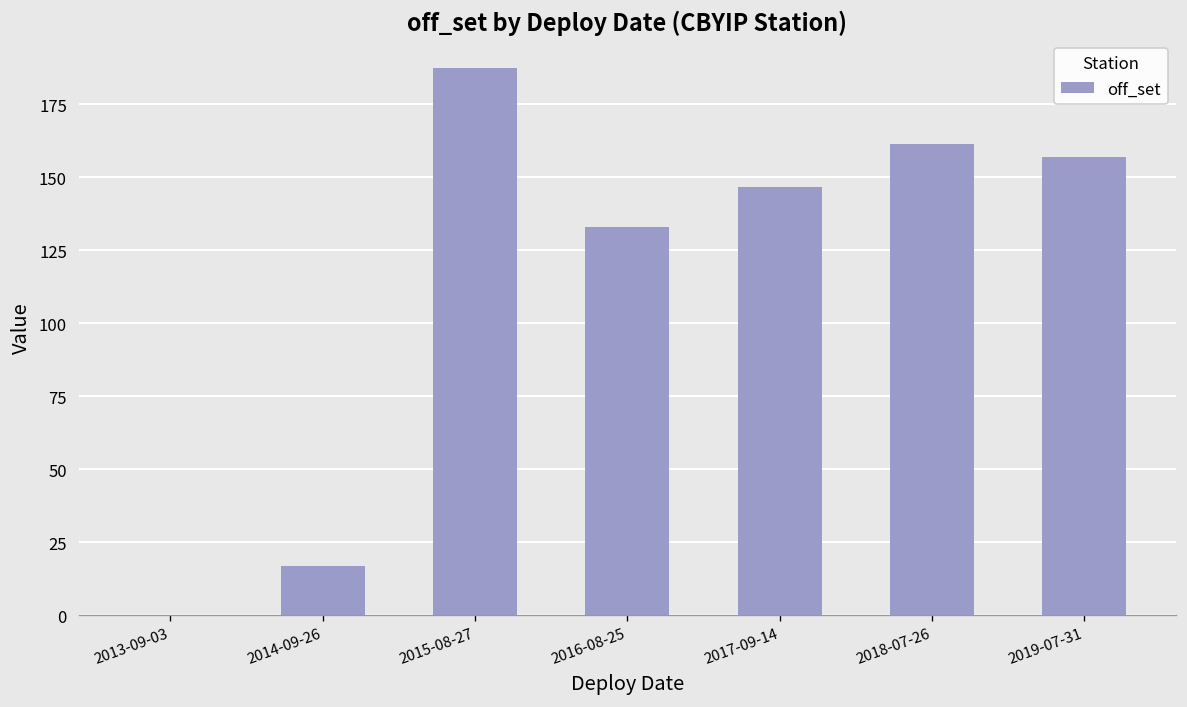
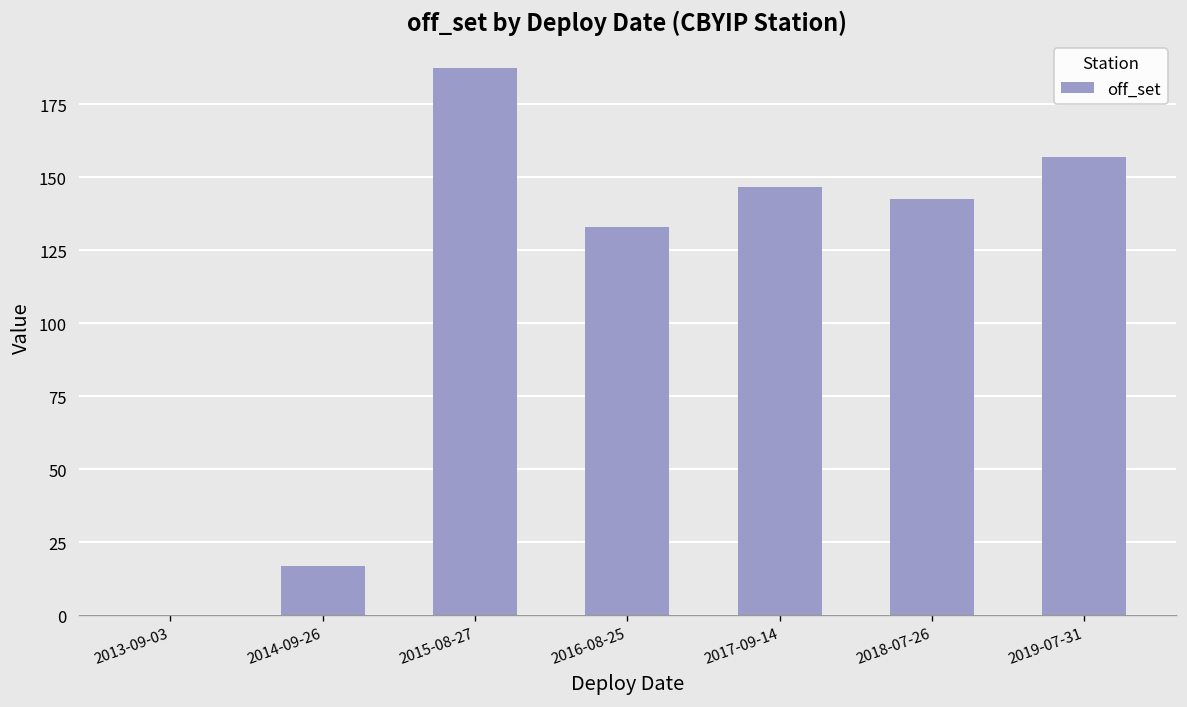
  {
    "2013-09-03": 0,
    "2014-09-26": 17,
    "2015-08-27": 188,
    "2016-08-25": 133,
    "2017-09-14": 147,
-   "2018-07-26": 162,
+   "2018-07-26": 143,
    "2019-07-31": 157
  }
